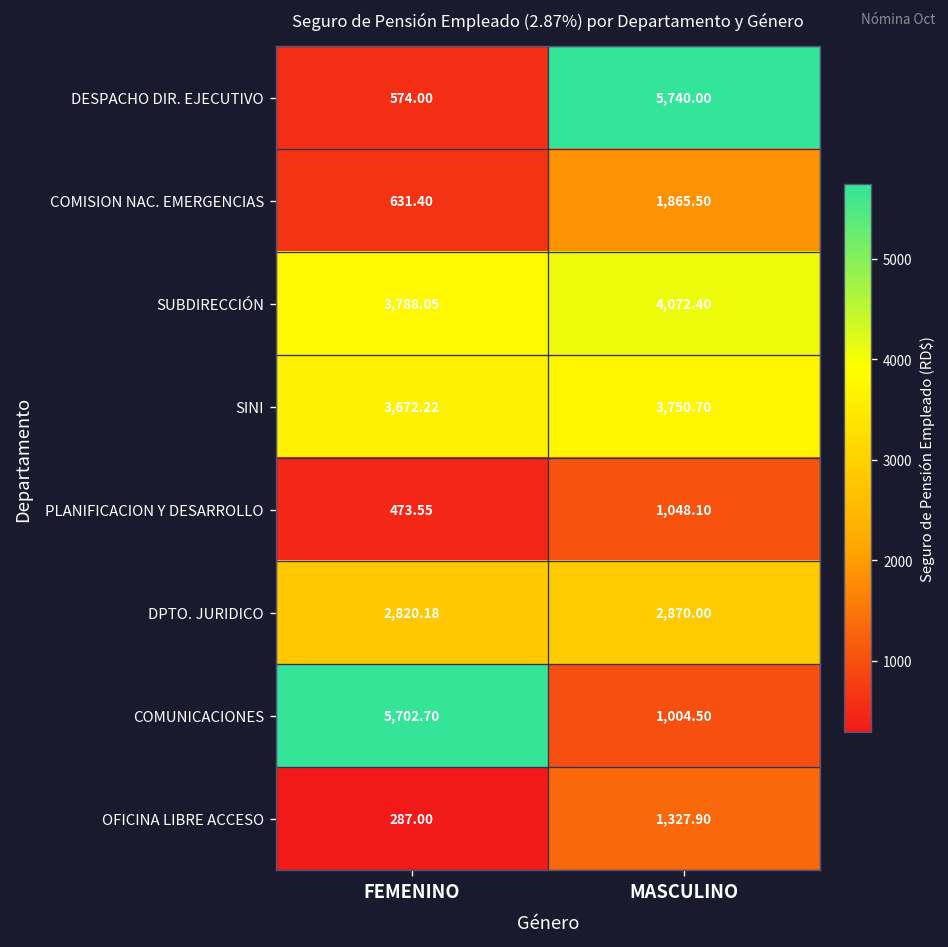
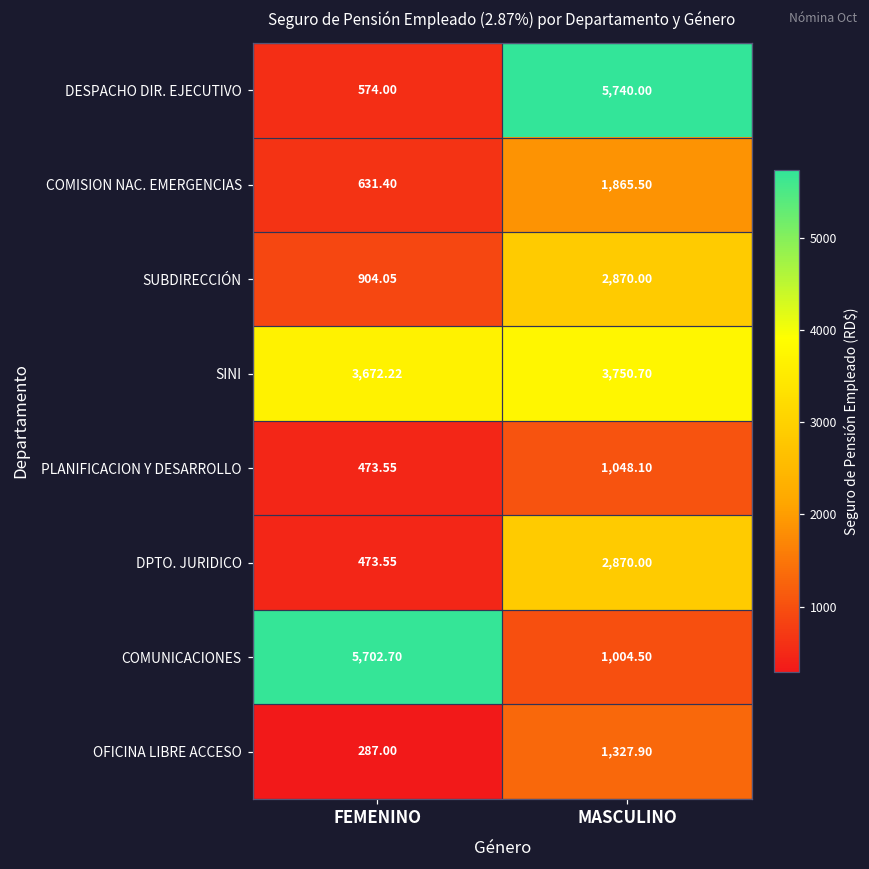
  {
    "DESPACHO DIR. EJECUTIVO": {
      "FEMENINO": "574.00",
      "MASCULINO": "5,740.00"
    },
    "COMISION NAC. EMERGENCIAS": {
      "FEMENINO": "631.40",
      "MASCULINO": "1,865.50"
    },
    "SUBDIRECCIÓN": {
-     "FEMENINO": "3,788.05",
-     "MASCULINO": "4,072.40"
+     "FEMENINO": "904.05",
+     "MASCULINO": "2,870.00"
    },
    "SINI": {
      "FEMENINO": "3,672.22",
      "MASCULINO": "3,750.70"
    },
    "PLANIFICACION Y DESARROLLO": {
      "FEMENINO": "473.55",
      "MASCULINO": "1,048.10"
    },
    "DPTO. JURIDICO": {
-     "FEMENINO": "2,820.18",
+     "FEMENINO": "473.55",
      "MASCULINO": "2,870.00"
    },
    "COMUNICACIONES": {
      "FEMENINO": "5,702.70",
      "MASCULINO": "1,004.50"
    },
    "OFICINA LIBRE ACCESO": {
      "FEMENINO": "287.00",
      "MASCULINO": "1,327.90"
    }
  }
